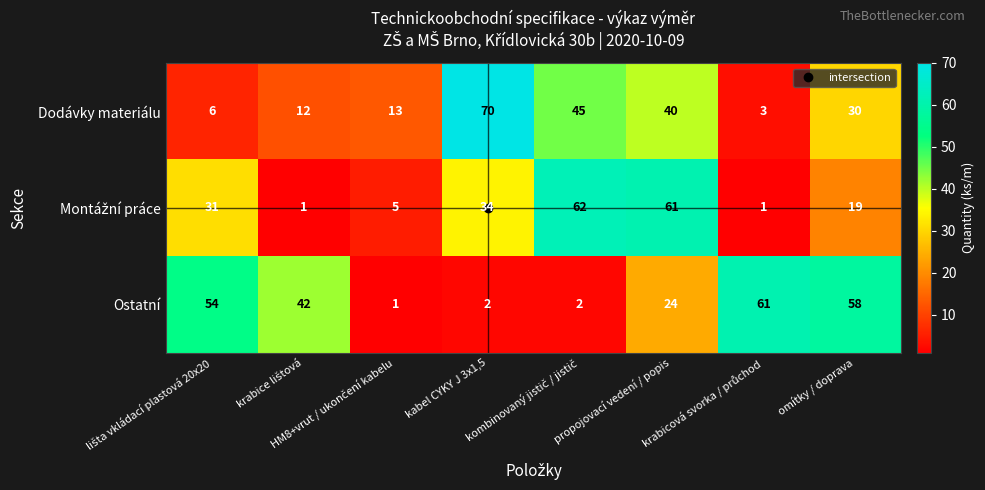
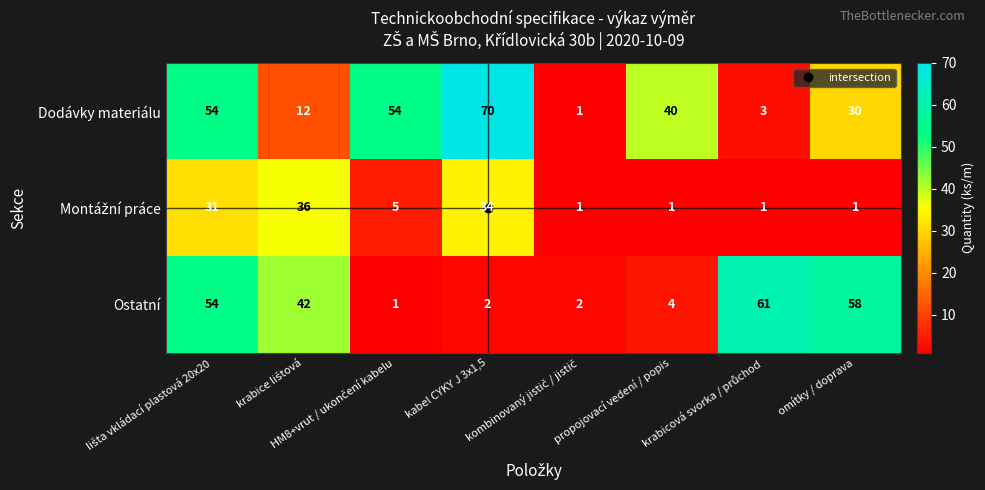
  {
    "Dodávky materiálu": {
-     "lišta vkládací plastová 20x20": 6,
+     "lišta vkládací plastová 20x20": 54,
      "krabice lištová": 12,
-     "HM8+vrut / ukončení kabelu": 13,
+     "HM8+vrut / ukončení kabelu": 54,
      "kabel CYKY J 3x1,5": 70,
-     "kombinovaný jistič / jistič": 45,
+     "kombinovaný jistič / jistič": 1,
      "propojovací vedení / popis": 40,
      "krabicová svorka / průchod": 3,
      "omítky / doprava": 30
    },
    "Montážní práce": {
      "lišta vkládací plastová 20x20": 31,
-     "krabice lištová": 1,
+     "krabice lištová": 36,
      "HM8+vrut / ukončení kabelu": 5,
-     "kombinovaný jistič / jistič": 62,
-     "propojovací vedení / popis": 61,
+     "kombinovaný jistič / jistič": 1,
+     "propojovací vedení / popis": 1,
      "krabicová svorka / průchod": 1,
-     "omítky / doprava": 19
+     "omítky / doprava": 1
    },
    "Ostatní": {
      "lišta vkládací plastová 20x20": 54,
      "krabice lištová": 42,
      "HM8+vrut / ukončení kabelu": 1,
      "kabel CYKY J 3x1,5": 2,
      "kombinovaný jistič / jistič": 2,
-     "propojovací vedení / popis": 24,
+     "propojovací vedení / popis": 4,
      "krabicová svorka / průchod": 61,
      "omítky / doprava": 58
    }
  }
